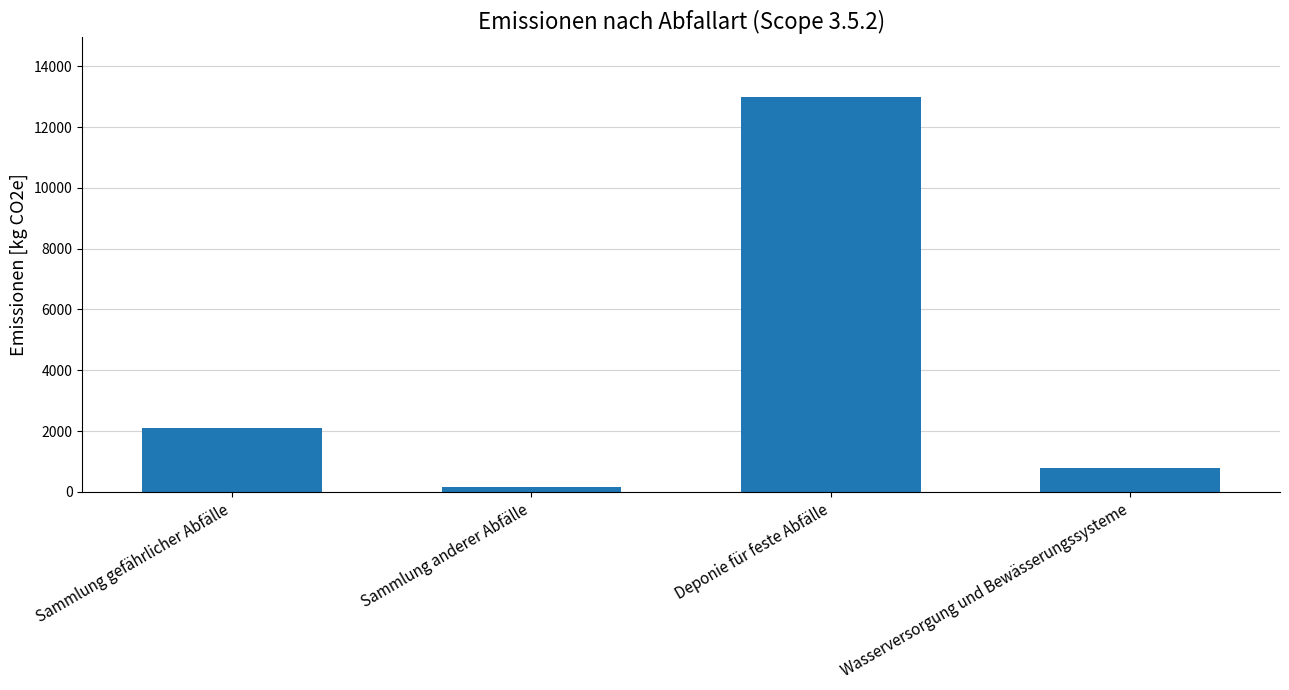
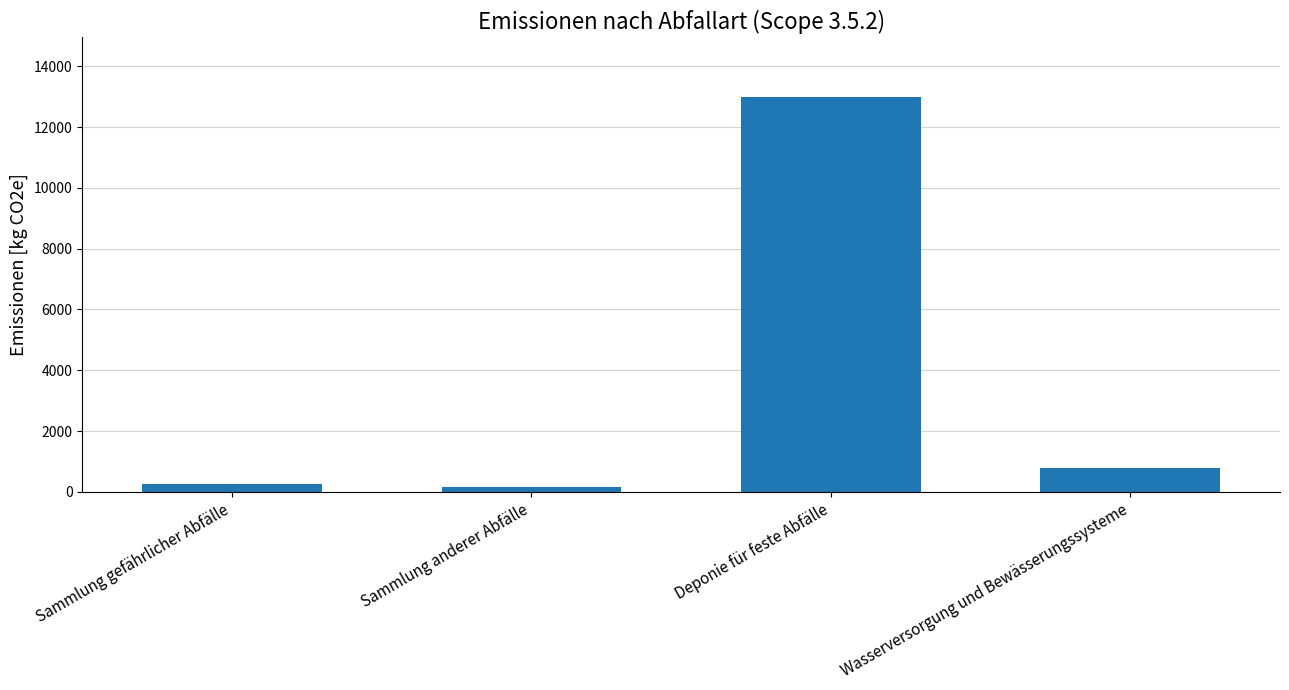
  {
-   "Sammlung gefährlicher Abfälle": 2100,
+   "Sammlung gefährlicher Abfälle": 300,
    "Sammlung anderer Abfälle": 200,
    "Deponie für feste Abfälle": 13000,
    "Wasserversorgung und Bewässerungssysteme": 800
  }
